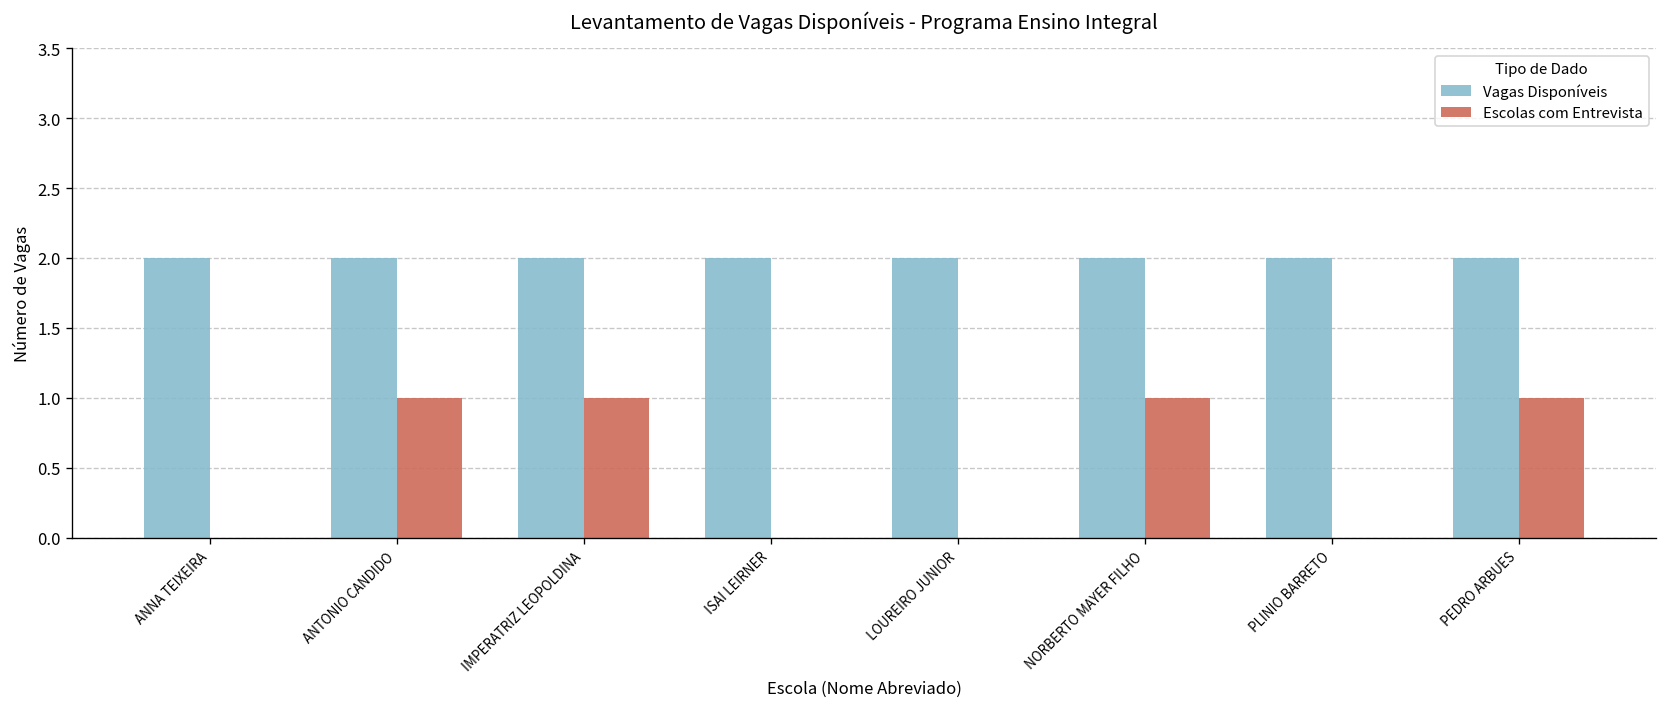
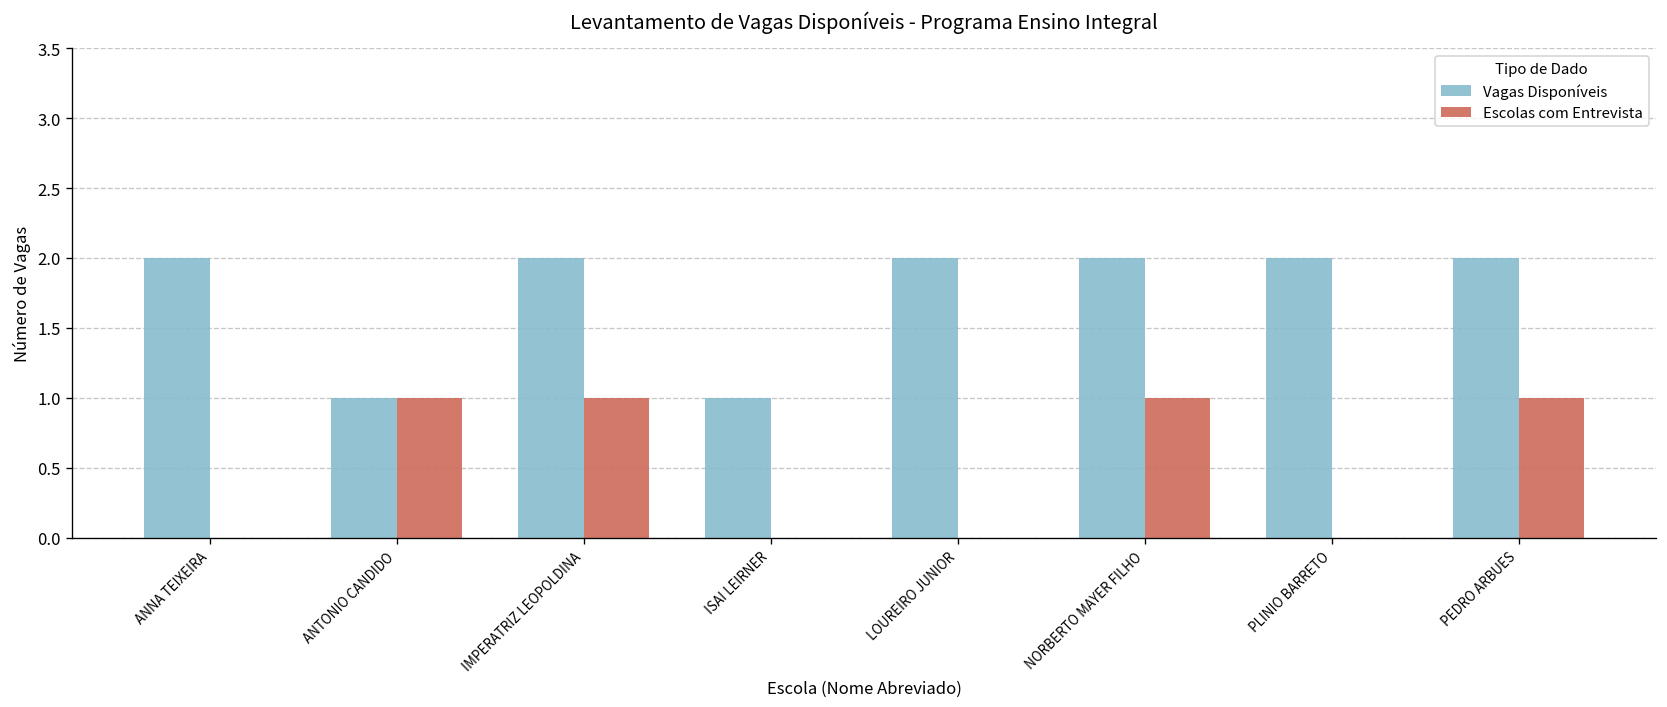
  {
    "Vagas Disponíveis": {
      "ANNA TEIXEIRA": 2,
-     "ANTONIO CANDIDO": 2,
+     "ANTONIO CANDIDO": 1,
      "IMPERATRIZ LEOPOLDINA": 2,
-     "ISAI LEIRNER": 2,
+     "ISAI LEIRNER": 1,
      "LOUREIRO JUNIOR": 2,
      "NORBERTO MAYER FILHO": 2,
      "PLINIO BARRETO": 2,
      "PEDRO ARBUES": 2
    },
    "Escolas com Entrevista": {
      "ANNA TEIXEIRA": 0,
      "ANTONIO CANDIDO": 1,
      "IMPERATRIZ LEOPOLDINA": 1,
      "ISAI LEIRNER": 0,
      "LOUREIRO JUNIOR": 0,
      "NORBERTO MAYER FILHO": 1,
      "PLINIO BARRETO": 0,
      "PEDRO ARBUES": 1
    }
  }
